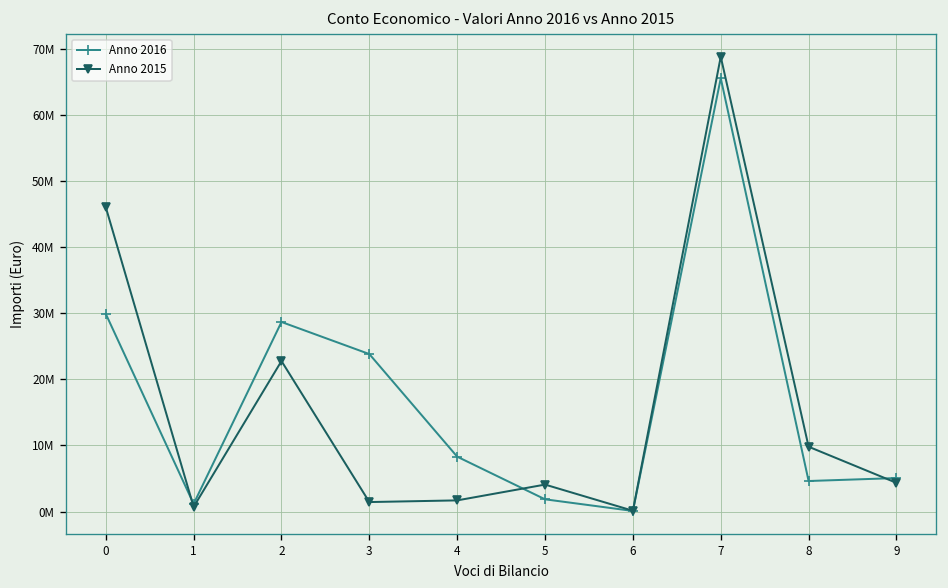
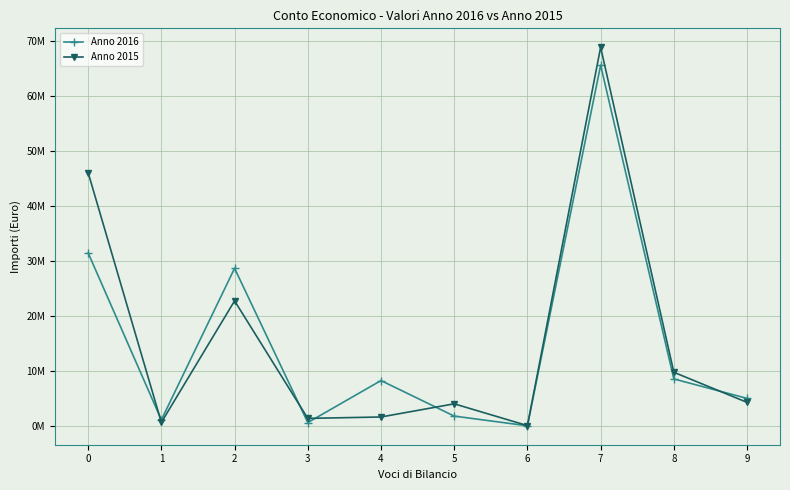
  {
    "Anno 2016": {
-     "0": 30000000,
+     "0": 31000000,
      "2": 29000000,
-     "3": 24000000,
+     "3": 1000000,
      "4": 8000000,
      "5": 2000000,
      "7": 66000000,
-     "8": 5000000,
+     "8": 9000000,
      "9": 5000000
    },
    "Anno 2015": {
      "0": 46000000,
      "2": 23000000,
      "3": 1000000,
      "4": 2000000,
      "5": 4000000,
      "7": 69000000,
      "8": 10000000,
      "9": 4000000
    }
  }
